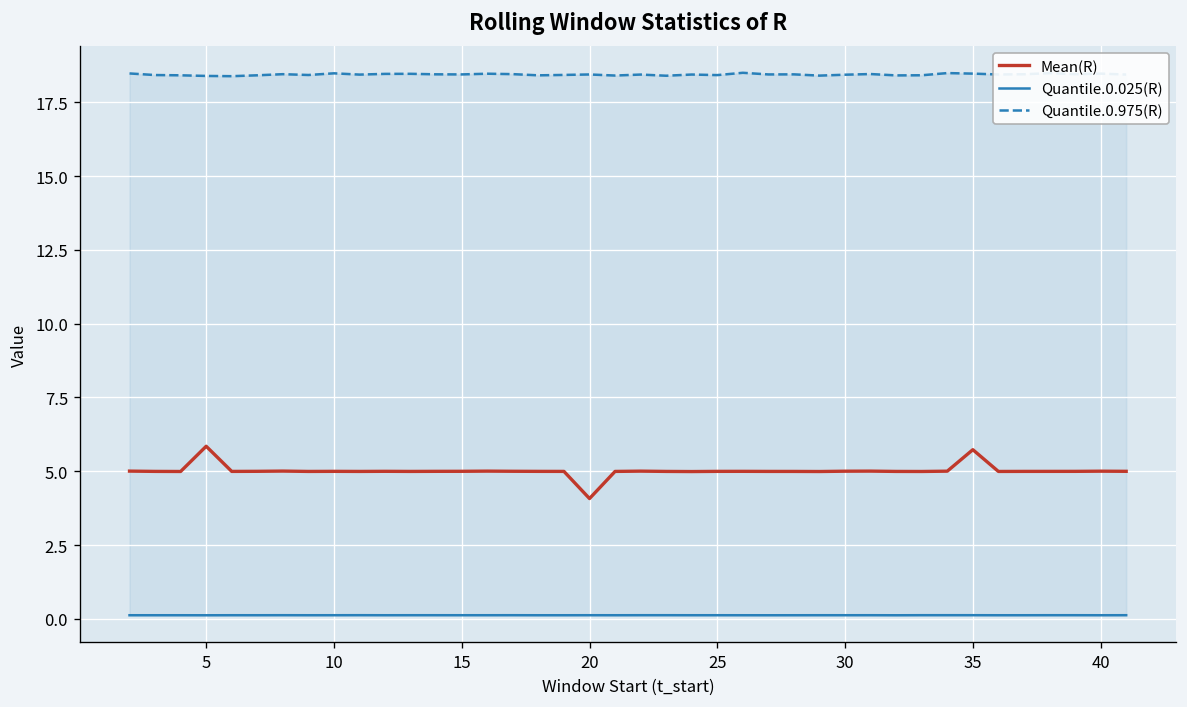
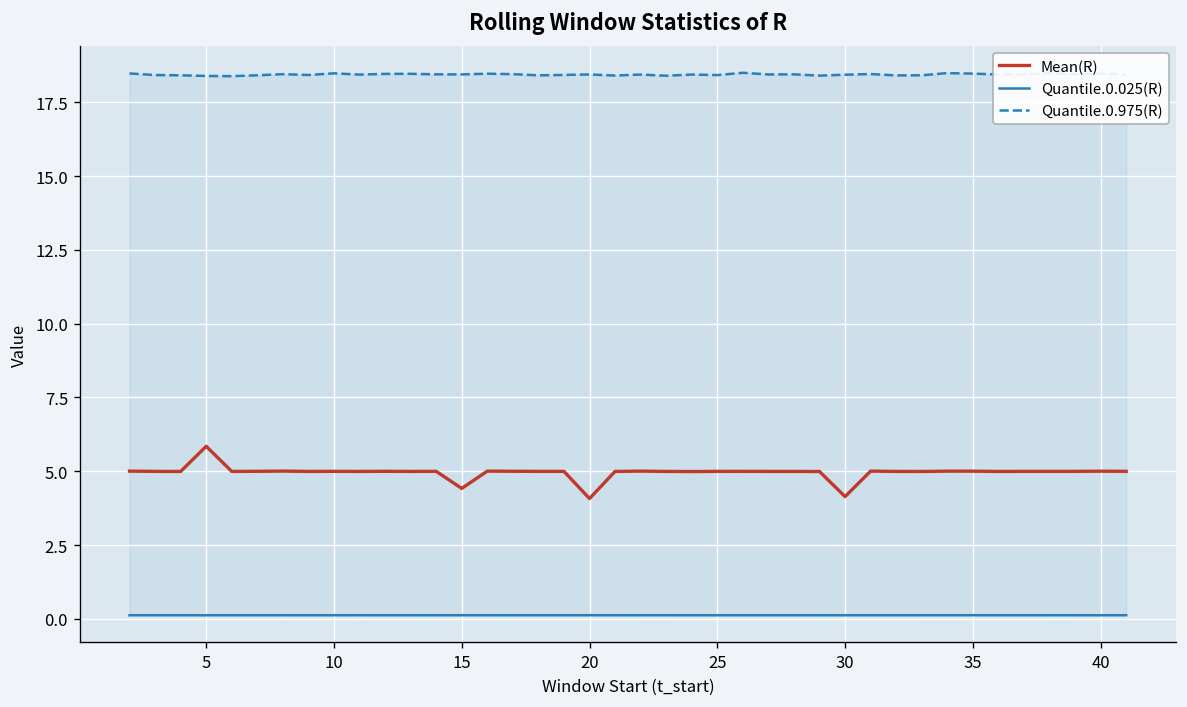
  {
    "Mean(R)": {
      "5": 5.8,
      "10": 5.0,
-     "15": 5.0,
+     "15": 4.4,
      "20": 4.1,
      "25": 5.0,
-     "30": 5.0,
-     "35": 5.7,
+     "30": 4.1,
+     "35": 5.0,
      "40": 5.0
    }
  }
